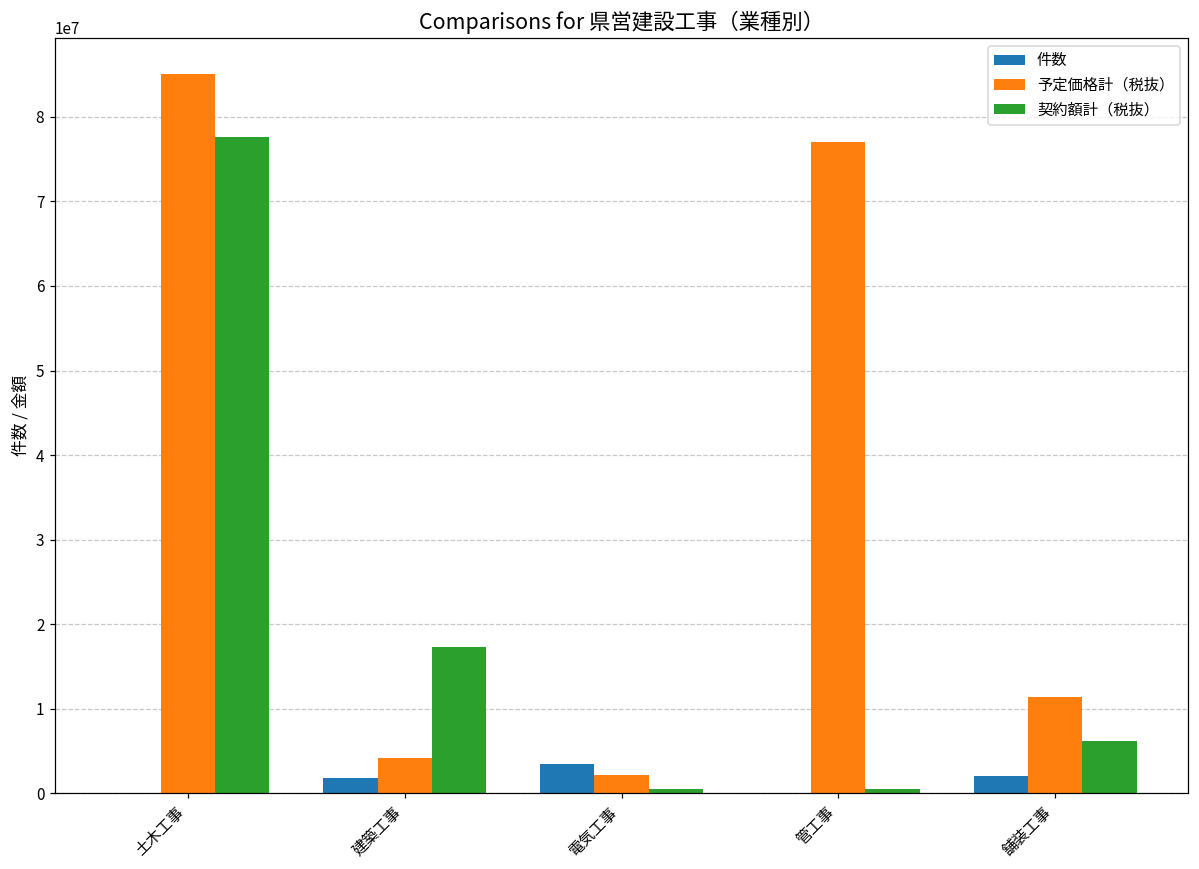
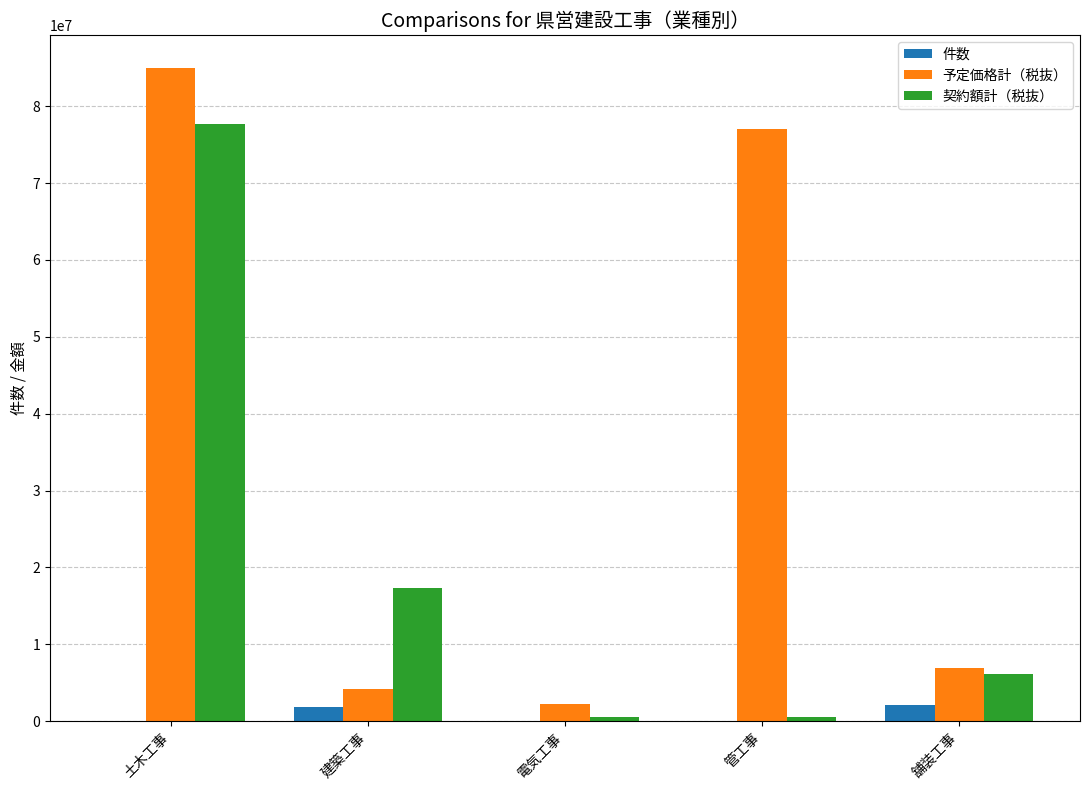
  {
    "件数": {
      "建築工事": 2000000,
-     "電気工事": 3000000,
+     "電気工事": 0,
      "舗装工事": 2000000
    },
    "予定価格計（税抜）": {
      "土木工事": 85000000,
      "建築工事": 4000000,
      "電気工事": 2000000,
      "管工事": 77000000,
-     "舗装工事": 11000000
+     "舗装工事": 7000000
    },
    "契約額計（税抜）": {
      "土木工事": 78000000,
      "建築工事": 17000000,
      "電気工事": 1000000,
      "管工事": 1000000,
      "舗装工事": 6000000
    }
  }
